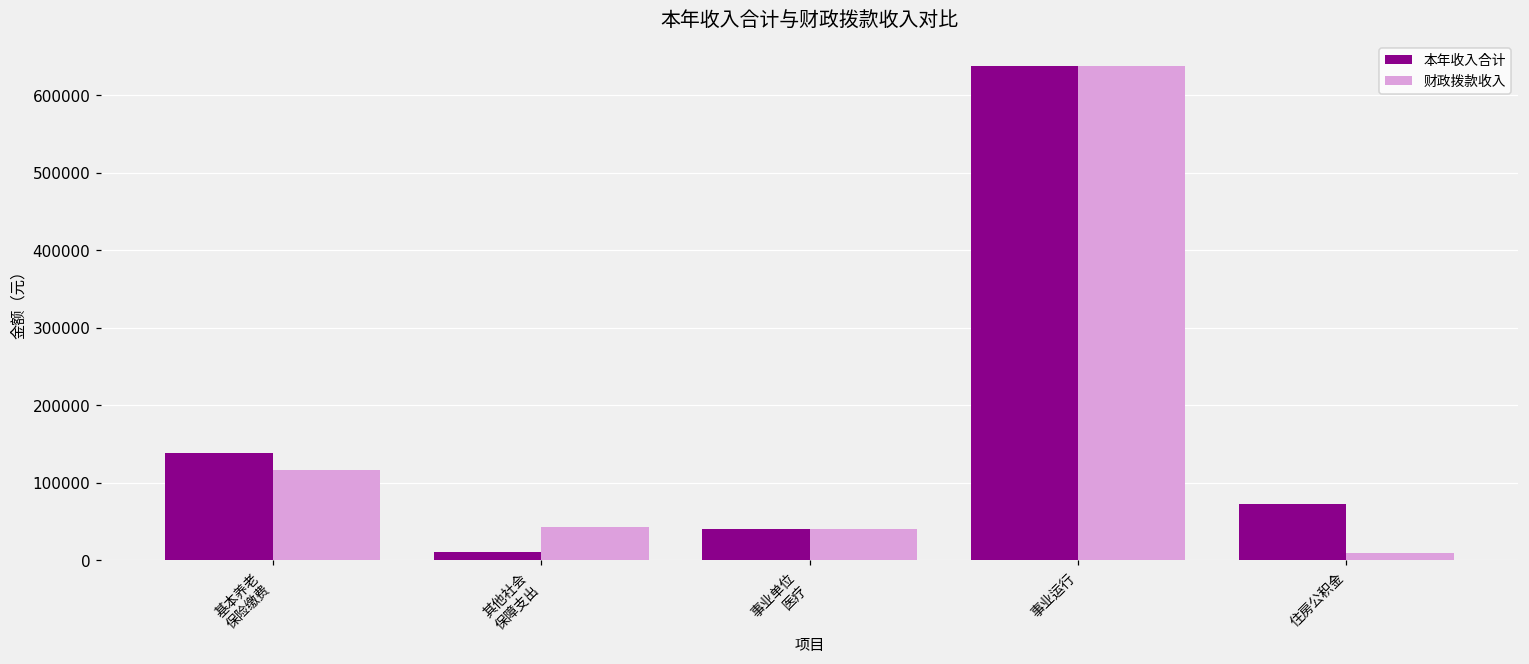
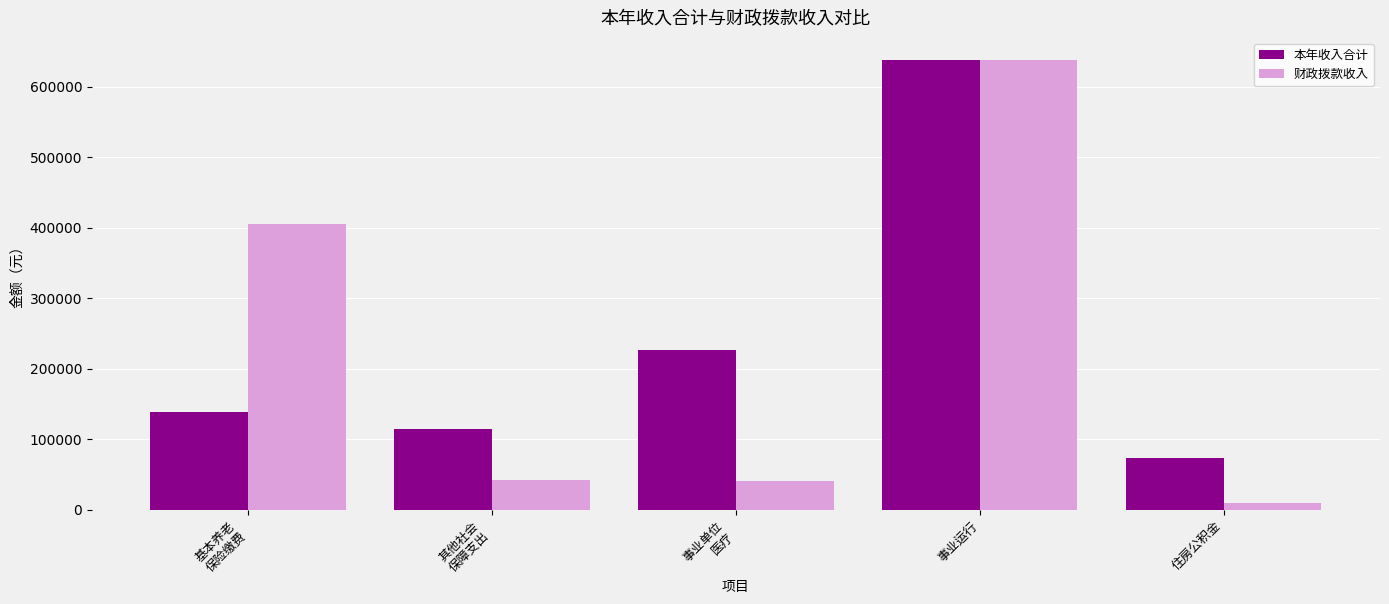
  {
    "本年收入合计": {
      "基本养老 保险缴费": 140000,
-     "其他社会 保障支出": 10000,
-     "事业单位 医疗": 40000,
+     "其他社会 保障支出": 110000,
+     "事业单位 医疗": 230000,
      "事业运行": 640000,
      "住房公积金": 70000
    },
    "财政拨款收入": {
-     "基本养老 保险缴费": 120000,
+     "基本养老 保险缴费": 410000,
      "其他社会 保障支出": 40000,
      "事业单位 医疗": 40000,
      "事业运行": 640000,
      "住房公积金": 10000
    }
  }
